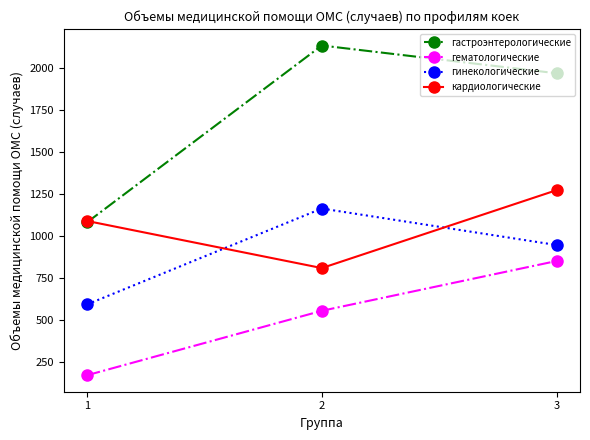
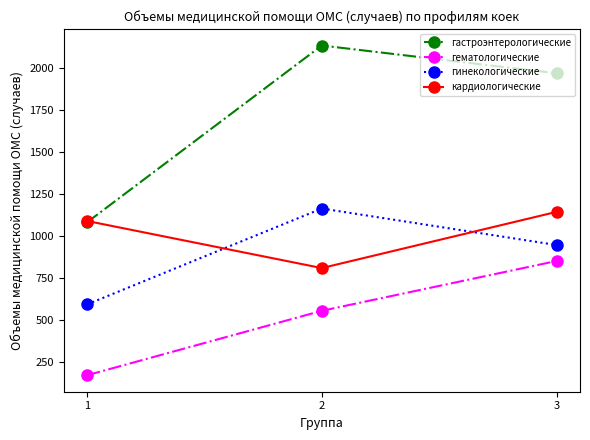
  {
    "гастроэнтерологические": {
      "2": 2130
    },
    "гематологические": {
      "1": 170,
      "2": 550,
      "3": 850
    },
    "гинекологические": {
      "1": 590,
      "2": 1160,
      "3": 950
    },
    "кардиологические": {
      "2": 810,
-     "3": 1270
+     "3": 1140
    }
  }
